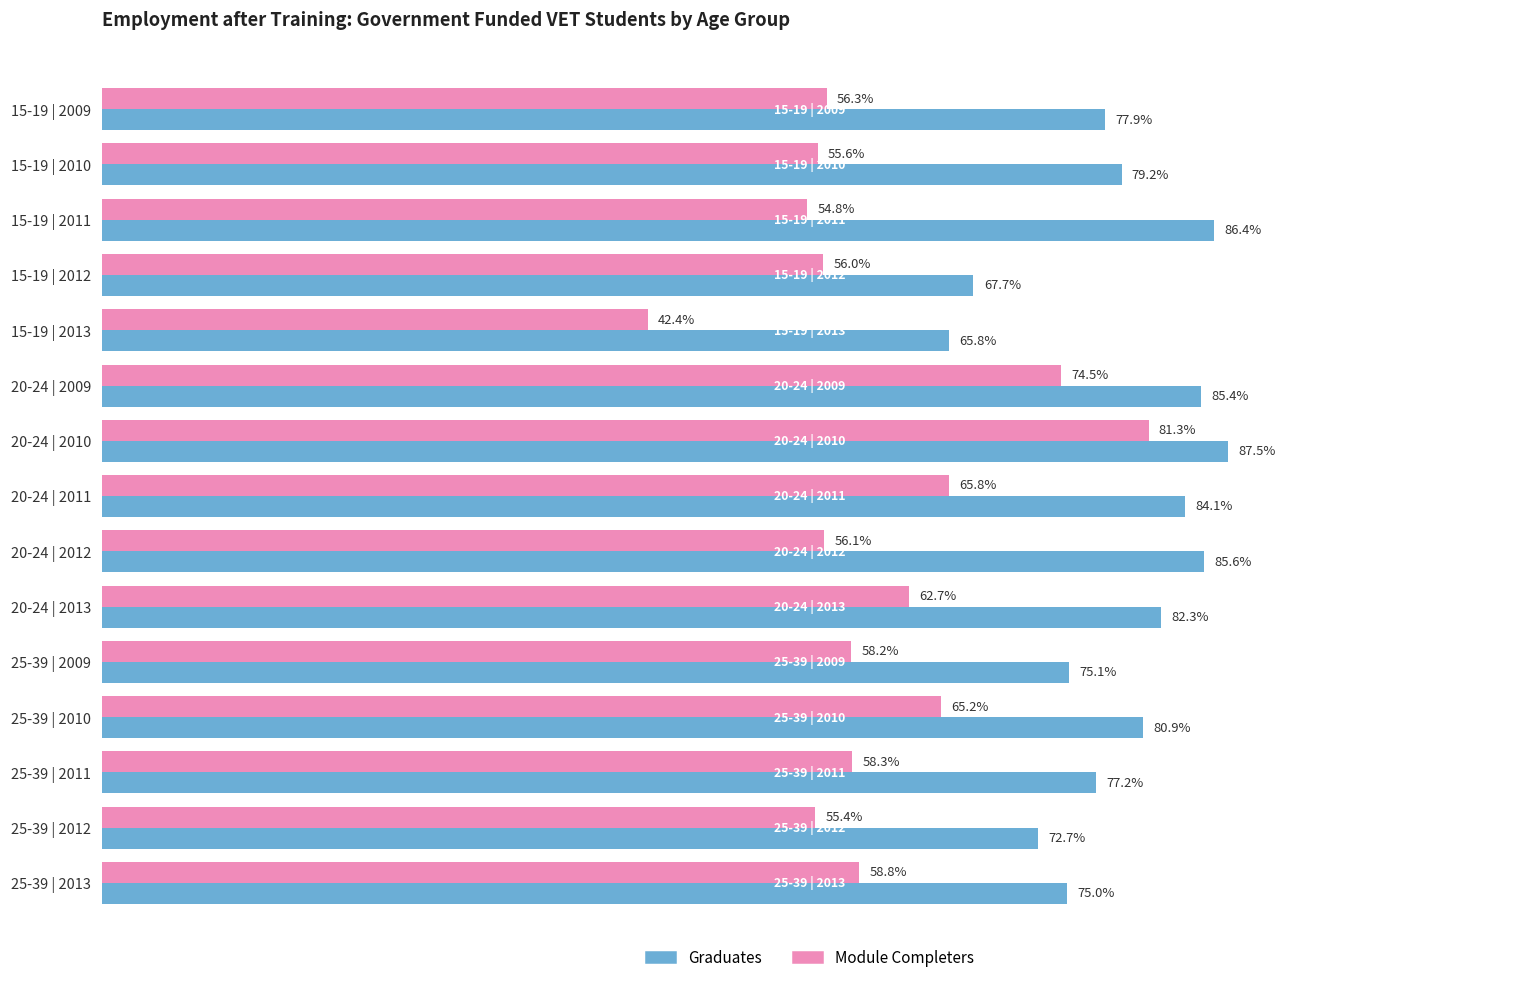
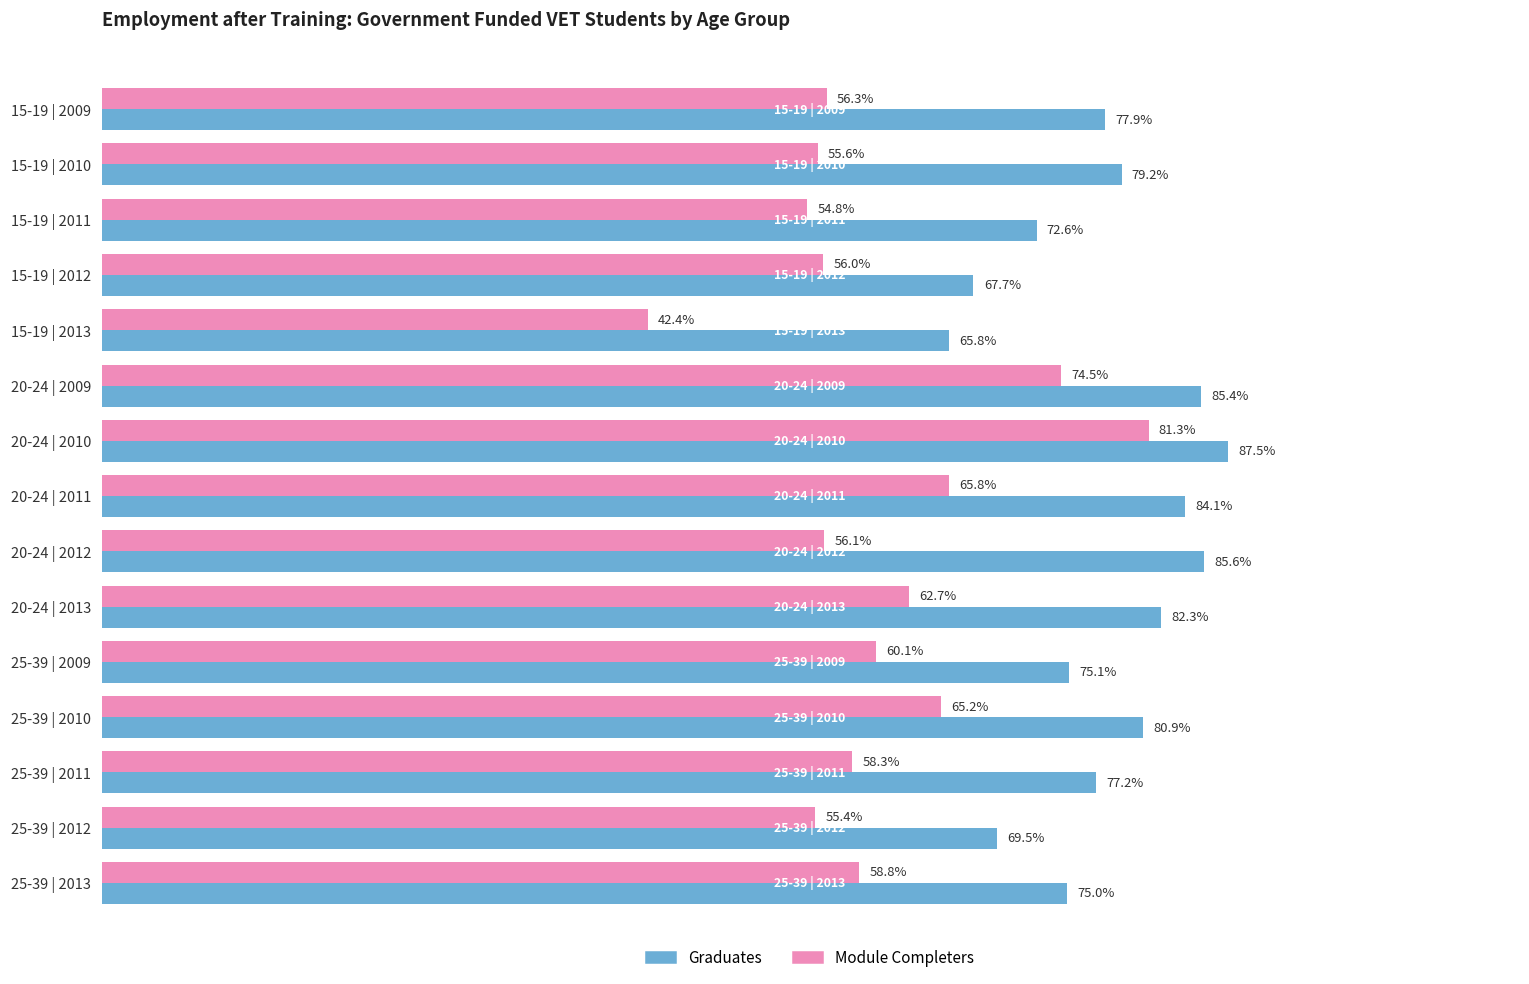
  {
    "Graduates": {
      "15-19 | 2009": "77.9%",
      "15-19 | 2010": "79.2%",
-     "15-19 | 2011": "86.4%",
+     "15-19 | 2011": "72.6%",
      "15-19 | 2012": "67.7%",
      "15-19 | 2013": "65.8%",
      "20-24 | 2009": "85.4%",
      "20-24 | 2010": "87.5%",
      "20-24 | 2011": "84.1%",
      "20-24 | 2012": "85.6%",
      "20-24 | 2013": "82.3%",
      "25-39 | 2009": "75.1%",
      "25-39 | 2010": "80.9%",
      "25-39 | 2011": "77.2%",
-     "25-39 | 2012": "72.7%",
+     "25-39 | 2012": "69.5%",
      "25-39 | 2013": "75.0%"
    },
    "Module Completers": {
      "15-19 | 2013": "42.4%",
      "20-24 | 2009": "74.5%",
      "20-24 | 2010": "81.3%",
      "20-24 | 2011": "65.8%",
      "20-24 | 2013": "62.7%",
-     "25-39 | 2009": "58.2%",
+     "25-39 | 2009": "60.1%",
      "25-39 | 2010": "65.2%",
      "25-39 | 2011": "58.3%",
      "25-39 | 2013": "58.8%"
    }
  }
